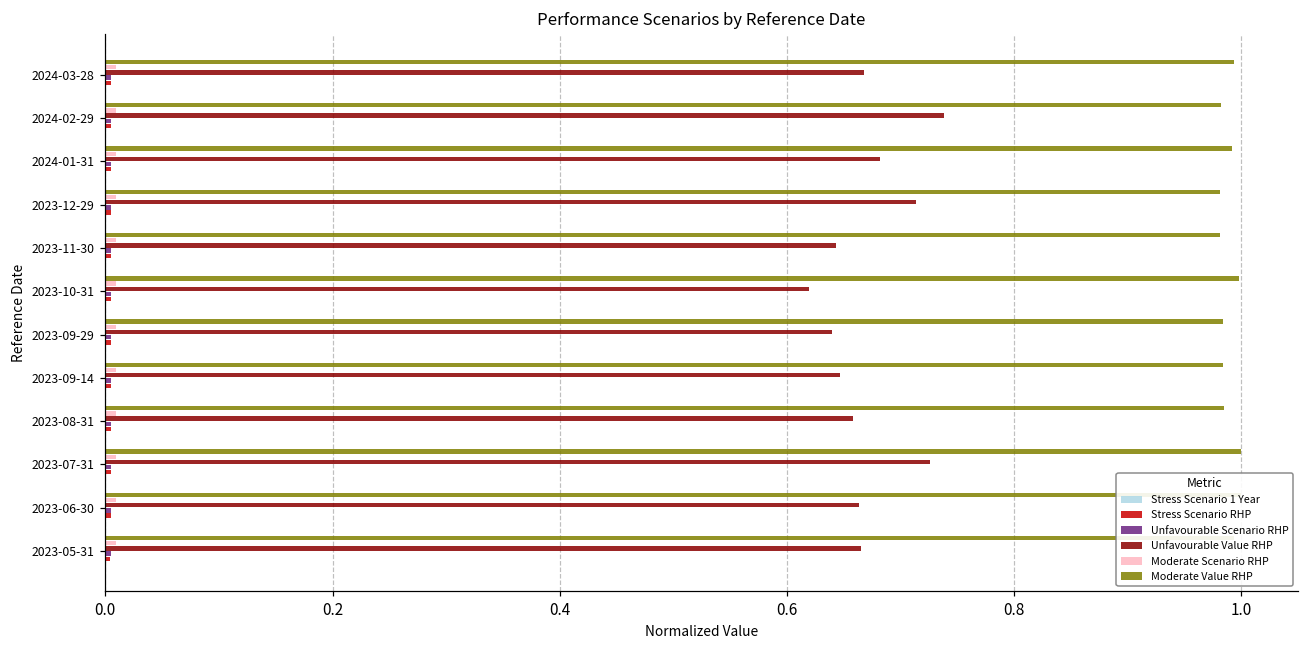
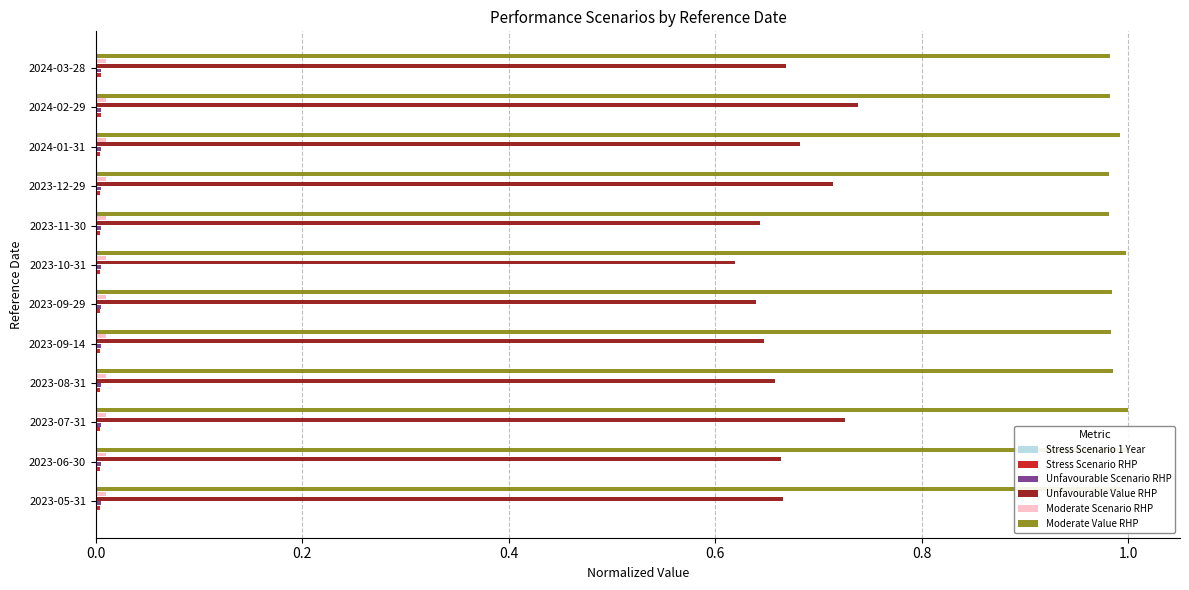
  {
    "Stress Scenario 1 Year": {
      "2023-10-31": 0.000
    },
    "Stress Scenario RHP": {
      "2024-03-28": 0.005,
      "2024-02-29": 0.005,
      "2024-01-31": 0.005,
      "2023-12-29": 0.005,
      "2023-11-30": 0.005,
      "2023-10-31": 0.005,
      "2023-09-29": 0.005,
      "2023-09-14": 0.005,
      "2023-08-31": 0.005,
      "2023-07-31": 0.005,
      "2023-06-30": 0.005,
      "2023-05-31": 0.005
    },
    "Unfavourable Scenario RHP": {
      "2024-03-28": 0.005,
      "2024-02-29": 0.005,
      "2024-01-31": 0.005,
      "2023-12-29": 0.005,
      "2023-11-30": 0.005,
      "2023-10-31": 0.005,
      "2023-09-29": 0.005,
      "2023-09-14": 0.005,
      "2023-08-31": 0.005,
      "2023-07-31": 0.005,
      "2023-06-30": 0.005,
      "2023-05-31": 0.005
    },
    "Unfavourable Value RHP": {
      "2024-03-28": 0.668,
      "2024-02-29": 0.738,
      "2024-01-31": 0.682,
      "2023-12-29": 0.714,
      "2023-11-30": 0.643,
      "2023-10-31": 0.619,
      "2023-09-29": 0.639,
      "2023-09-14": 0.647,
      "2023-08-31": 0.658,
      "2023-07-31": 0.726,
      "2023-06-30": 0.664,
      "2023-05-31": 0.665
    },
    "Moderate Scenario RHP": {
      "2024-03-28": 0.010,
      "2024-02-29": 0.010,
      "2024-01-31": 0.010,
      "2023-12-29": 0.010,
      "2023-11-30": 0.010,
      "2023-10-31": 0.010,
      "2023-09-29": 0.010,
      "2023-09-14": 0.010,
      "2023-08-31": 0.010,
      "2023-07-31": 0.009,
      "2023-06-30": 0.009,
      "2023-05-31": 0.009
    },
    "Moderate Value RHP": {
-     "2024-03-28": 0.993,
+     "2024-03-28": 0.982,
      "2024-02-29": 0.982,
      "2024-01-31": 0.992,
      "2023-12-29": 0.982,
      "2023-11-30": 0.982,
      "2023-10-31": 0.998,
      "2023-09-29": 0.984,
      "2023-09-14": 0.984,
      "2023-08-31": 0.985,
      "2023-07-31": 1.000
    }
  }
